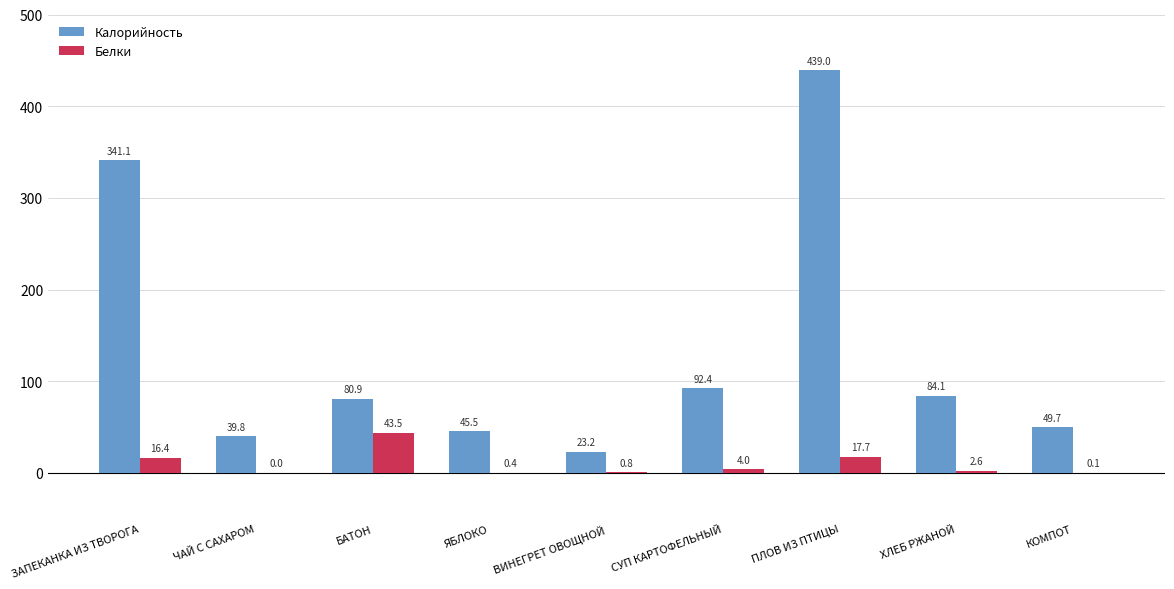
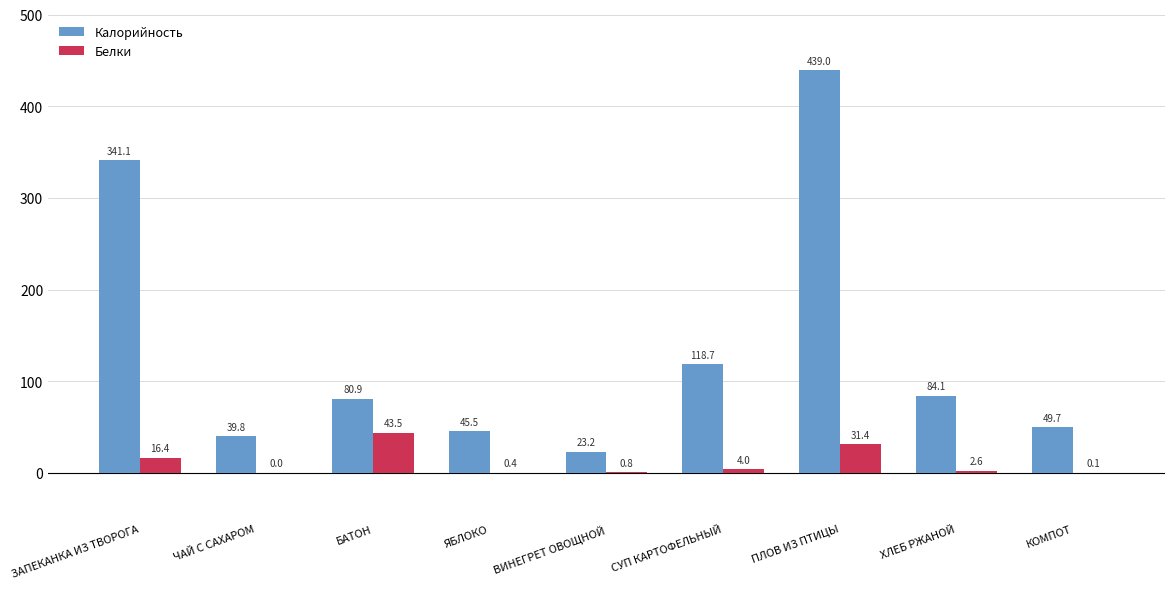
  {
    "Калорийность": {
      "ЗАПЕКАНКА ИЗ ТВОРОГА": 341.1,
      "ЧАЙ С САХАРОМ": 39.8,
      "БАТОН": 80.9,
      "ЯБЛОКО": 45.5,
      "ВИНЕГРЕТ ОВОЩНОЙ": 23.2,
-     "СУП КАРТОФЕЛЬНЫЙ": 92.4,
+     "СУП КАРТОФЕЛЬНЫЙ": 118.7,
      "ПЛОВ ИЗ ПТИЦЫ": 439.0,
      "ХЛЕБ РЖАНОЙ": 84.1,
      "КОМПОТ": 49.7
    },
    "Белки": {
      "ЗАПЕКАНКА ИЗ ТВОРОГА": 16.4,
      "ЧАЙ С САХАРОМ": 0.0,
      "БАТОН": 43.5,
      "ЯБЛОКО": 0.4,
      "ВИНЕГРЕТ ОВОЩНОЙ": 0.8,
      "СУП КАРТОФЕЛЬНЫЙ": 4.0,
-     "ПЛОВ ИЗ ПТИЦЫ": 17.7,
+     "ПЛОВ ИЗ ПТИЦЫ": 31.4,
      "ХЛЕБ РЖАНОЙ": 2.6,
      "КОМПОТ": 0.1
    }
  }
